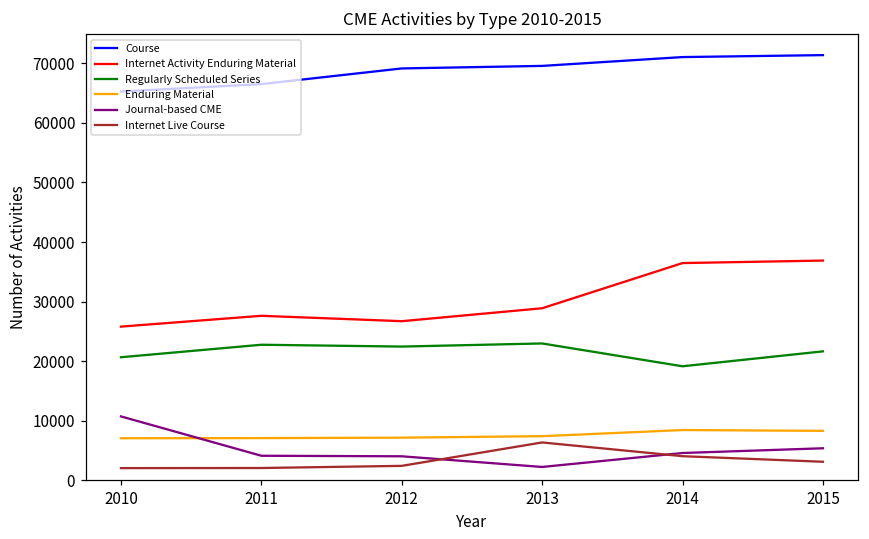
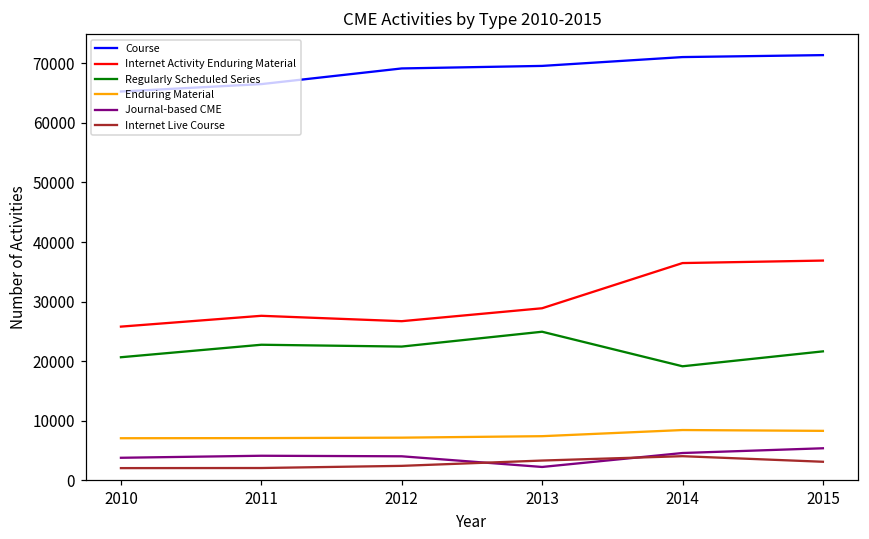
  {
    "Course": {
      "2012": 69000,
      "2013": 70000,
      "2014": 71000,
      "2015": 71000
    },
    "Internet Activity Enduring Material": {
      "2010": 26000,
      "2011": 28000,
      "2012": 27000,
      "2013": 29000,
      "2014": 36000,
      "2015": 37000
    },
    "Regularly Scheduled Series": {
      "2010": 21000,
      "2011": 23000,
      "2012": 22000,
-     "2013": 23000,
+     "2013": 25000,
      "2014": 19000,
      "2015": 22000
    },
    "Enduring Material": {
      "2010": 7000,
      "2011": 7000,
      "2012": 7000,
      "2013": 7000,
      "2014": 8000,
      "2015": 8000
    },
    "Journal-based CME": {
-     "2010": 11000,
+     "2010": 4000,
      "2011": 4000,
      "2012": 4000,
      "2013": 2000,
      "2014": 5000,
      "2015": 5000
    },
    "Internet Live Course": {
      "2010": 2000,
      "2011": 2000,
      "2012": 2000,
-     "2013": 6000,
+     "2013": 3000,
      "2014": 4000,
      "2015": 3000
    }
  }
